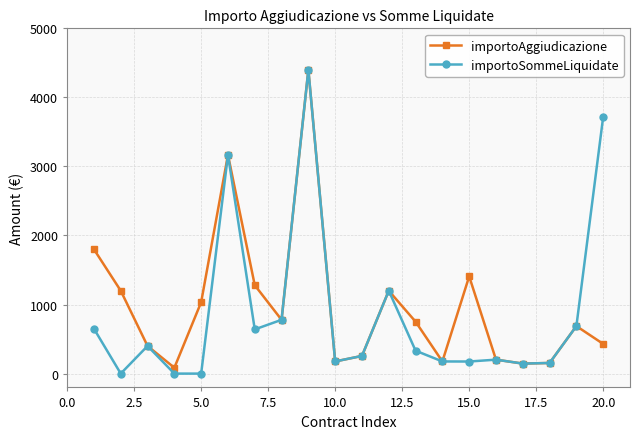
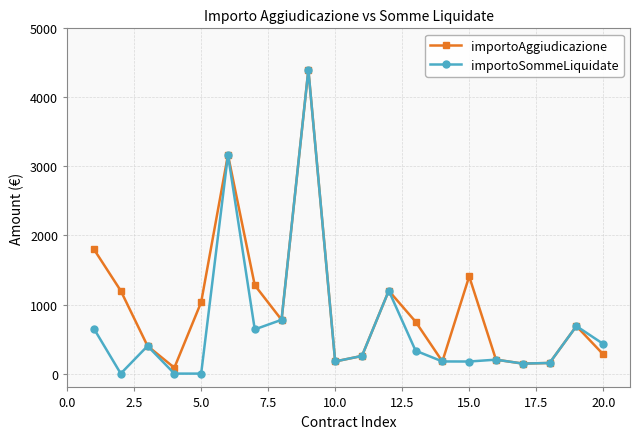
  {
    "importoAggiudicazione": {
      "5.0": 1000,
      "15.0": 1400,
-     "20.0": 400
+     "20.0": 300
    },
    "importoSommeLiquidate": {
      "5.0": 0,
      "15.0": 200,
-     "20.0": 3700
+     "20.0": 400
    }
  }
